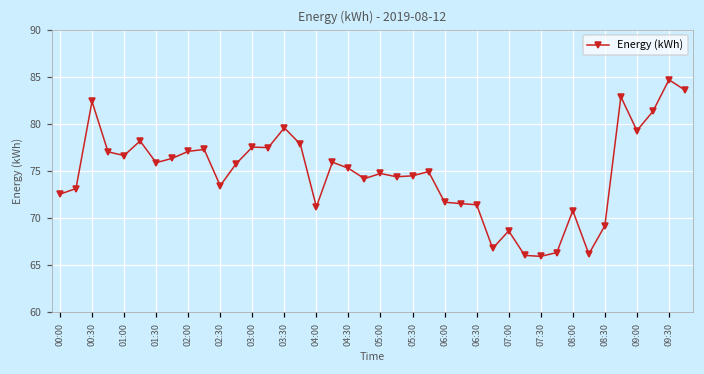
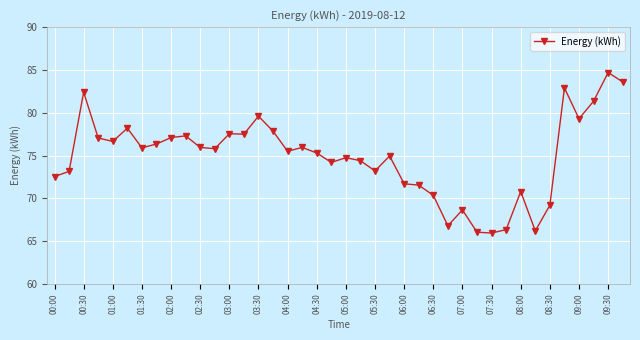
  {
    "00:00": 73,
    "00:30": 82,
    "01:00": 77,
    "01:30": 76,
    "02:00": 77,
-   "02:30": 73,
+   "02:30": 76,
    "03:00": 78,
    "03:30": 80,
-   "04:00": 71,
+   "04:00": 76,
    "04:30": 75,
    "05:00": 75,
-   "05:30": 75,
+   "05:30": 73,
    "06:00": 72,
-   "06:30": 71,
+   "06:30": 70,
    "07:00": 69,
    "07:30": 66,
    "08:00": 71,
    "08:30": 69,
    "09:00": 79,
    "09:30": 85
  }
